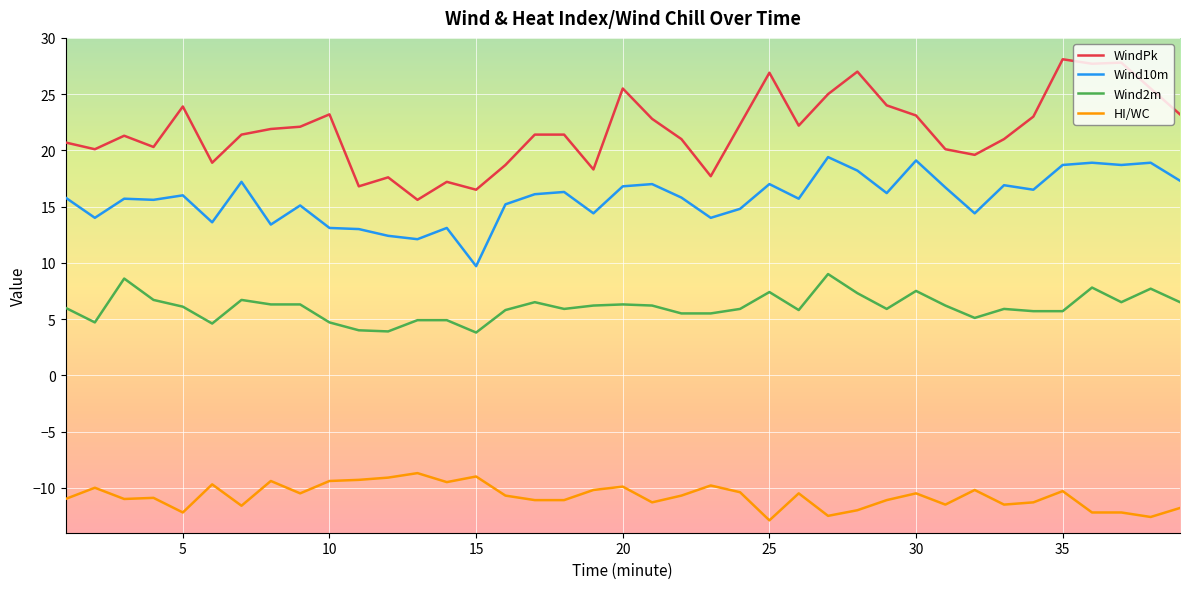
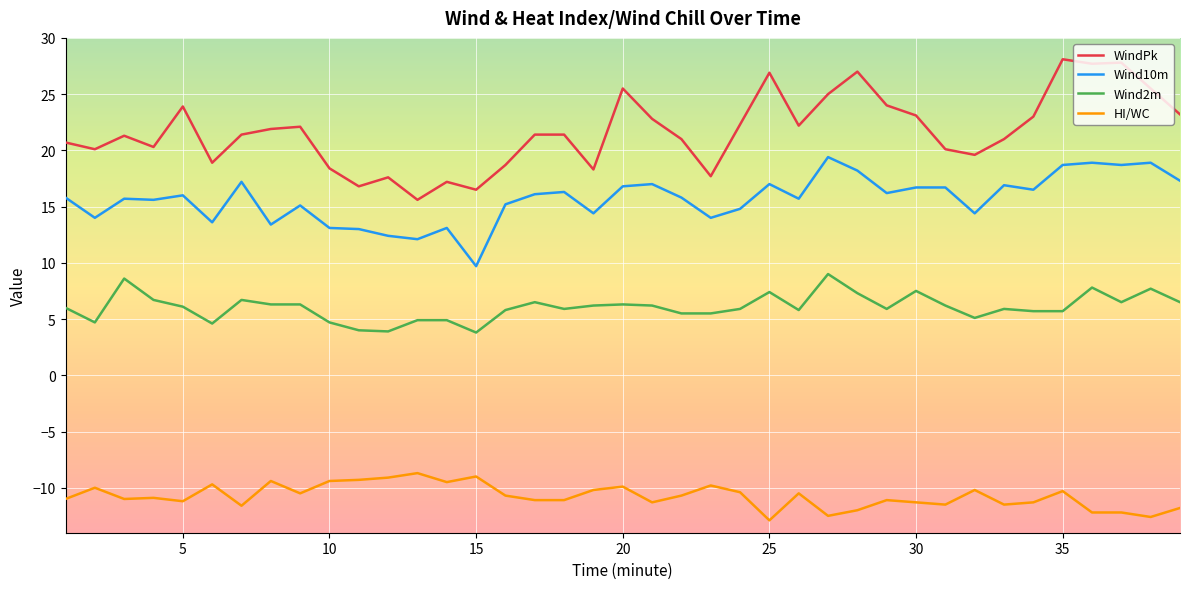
  {
    "WindPk": {
      "5": 23.9,
-     "10": 23.2,
+     "10": 18.4,
      "15": 16.5,
      "20": 25.5,
      "25": 26.9,
      "30": 23.1,
      "35": 28.1
    },
    "Wind10m": {
      "5": 16.0,
      "10": 13.1,
      "15": 9.7,
      "20": 16.8,
      "25": 17.0,
-     "30": 19.1,
+     "30": 16.7,
      "35": 18.7
    },
    "Wind2m": {
      "5": 6.1,
      "10": 4.7,
      "15": 3.8,
      "20": 6.3,
      "25": 7.4,
      "30": 7.5,
      "35": 5.7
    },
    "HI/WC": {
-     "5": -12.2,
+     "5": -11.2,
      "10": -9.4,
      "15": -9.0,
      "20": -9.9,
      "25": -12.9,
-     "30": -10.5,
+     "30": -11.3,
      "35": -10.3
    }
  }
